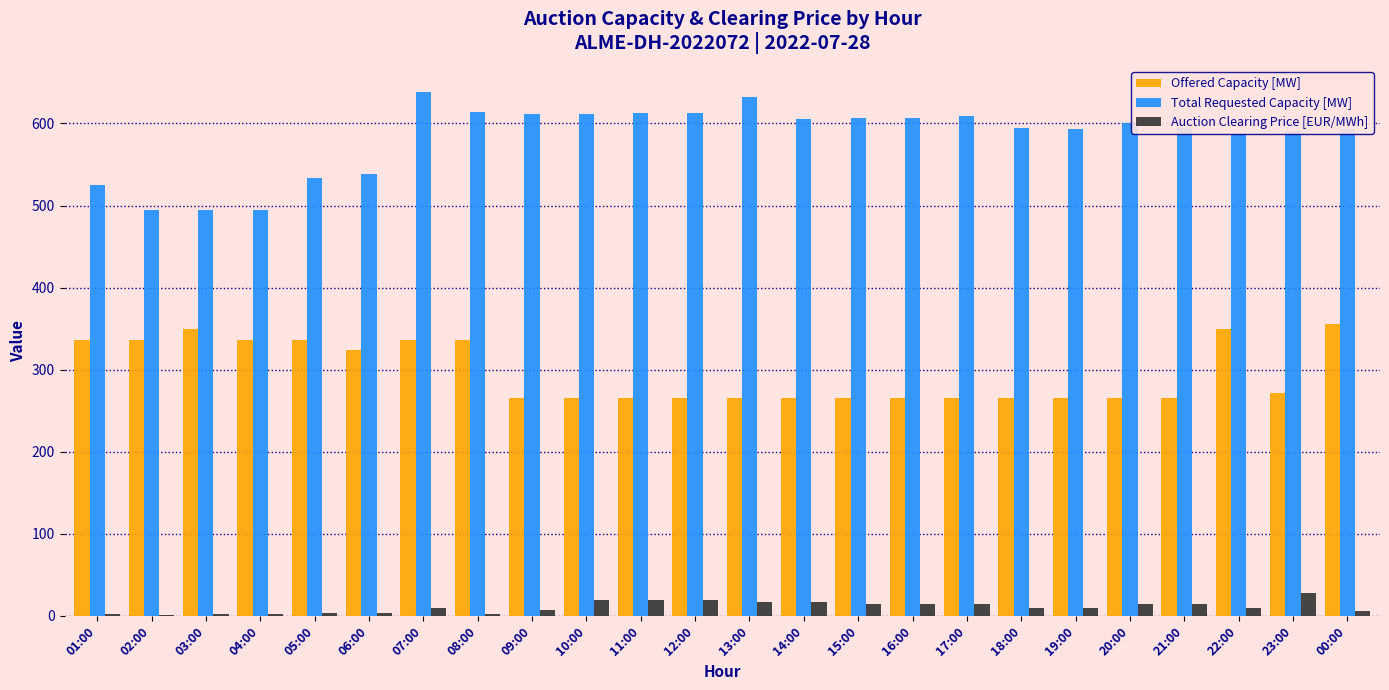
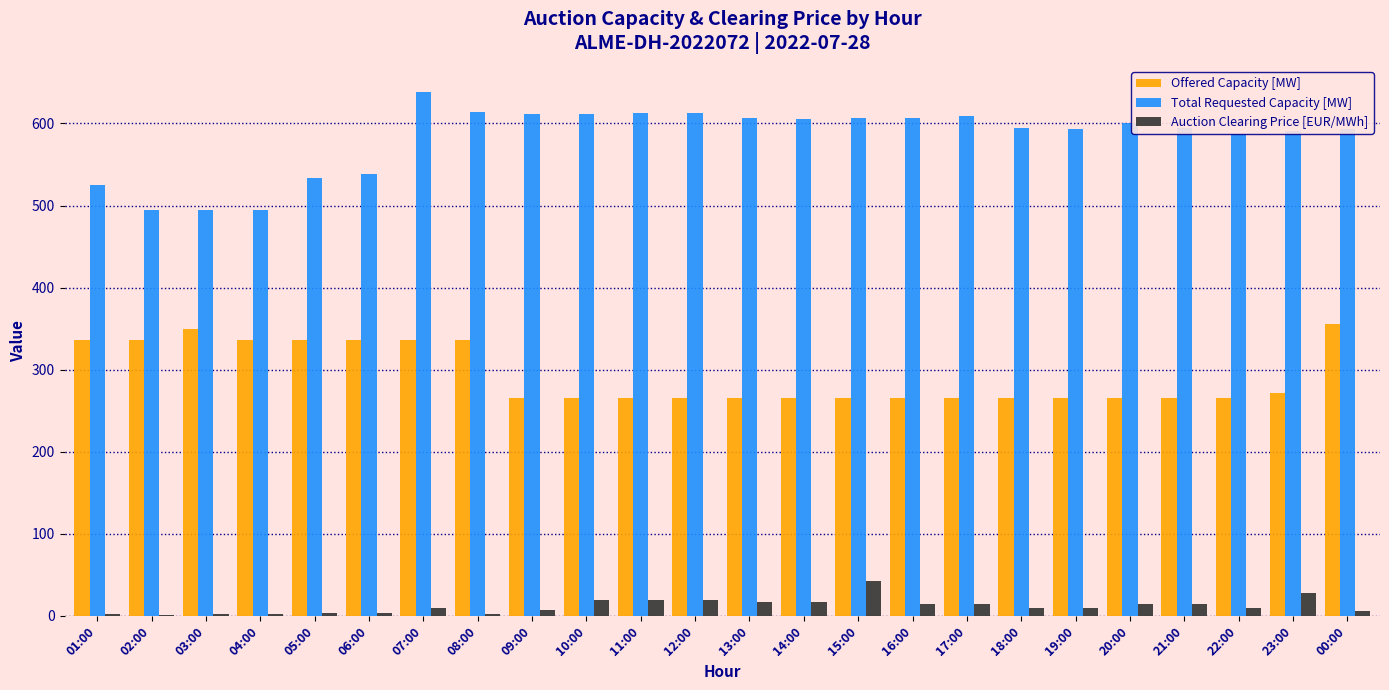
  {
    "Offered Capacity [MW]": {
      "01:00": 340,
      "02:00": 340,
      "03:00": 350,
      "04:00": 340,
      "05:00": 340,
-     "06:00": 320,
+     "06:00": 340,
      "07:00": 340,
      "08:00": 340,
      "09:00": 270,
      "10:00": 270,
      "11:00": 270,
      "12:00": 270,
      "13:00": 270,
      "14:00": 270,
      "15:00": 270,
      "16:00": 270,
      "17:00": 270,
      "18:00": 270,
      "19:00": 270,
      "20:00": 270,
      "21:00": 270,
-     "22:00": 350,
+     "22:00": 270,
      "23:00": 270,
      "00:00": 360
    },
    "Total Requested Capacity [MW]": {
      "01:00": 530,
      "02:00": 490,
      "03:00": 490,
      "04:00": 490,
      "05:00": 530,
      "06:00": 540,
      "07:00": 640,
      "08:00": 610,
      "09:00": 610,
      "10:00": 610,
      "11:00": 610,
      "12:00": 610,
-     "13:00": 630,
+     "13:00": 610,
      "14:00": 610,
      "15:00": 610,
      "16:00": 610,
      "17:00": 610,
      "18:00": 590,
      "19:00": 590,
      "20:00": 600,
      "22:00": 590
    },
    "Auction Clearing Price [EUR/MWh]": {
      "05:00": 0,
      "06:00": 0,
      "07:00": 10,
      "09:00": 10,
      "10:00": 20,
      "11:00": 20,
      "12:00": 20,
      "13:00": 20,
      "14:00": 20,
-     "15:00": 10,
+     "15:00": 40,
      "16:00": 10,
      "17:00": 10,
      "18:00": 10,
      "19:00": 10,
      "20:00": 10,
      "21:00": 10,
      "22:00": 10,
      "23:00": 30,
      "00:00": 10
    }
  }
